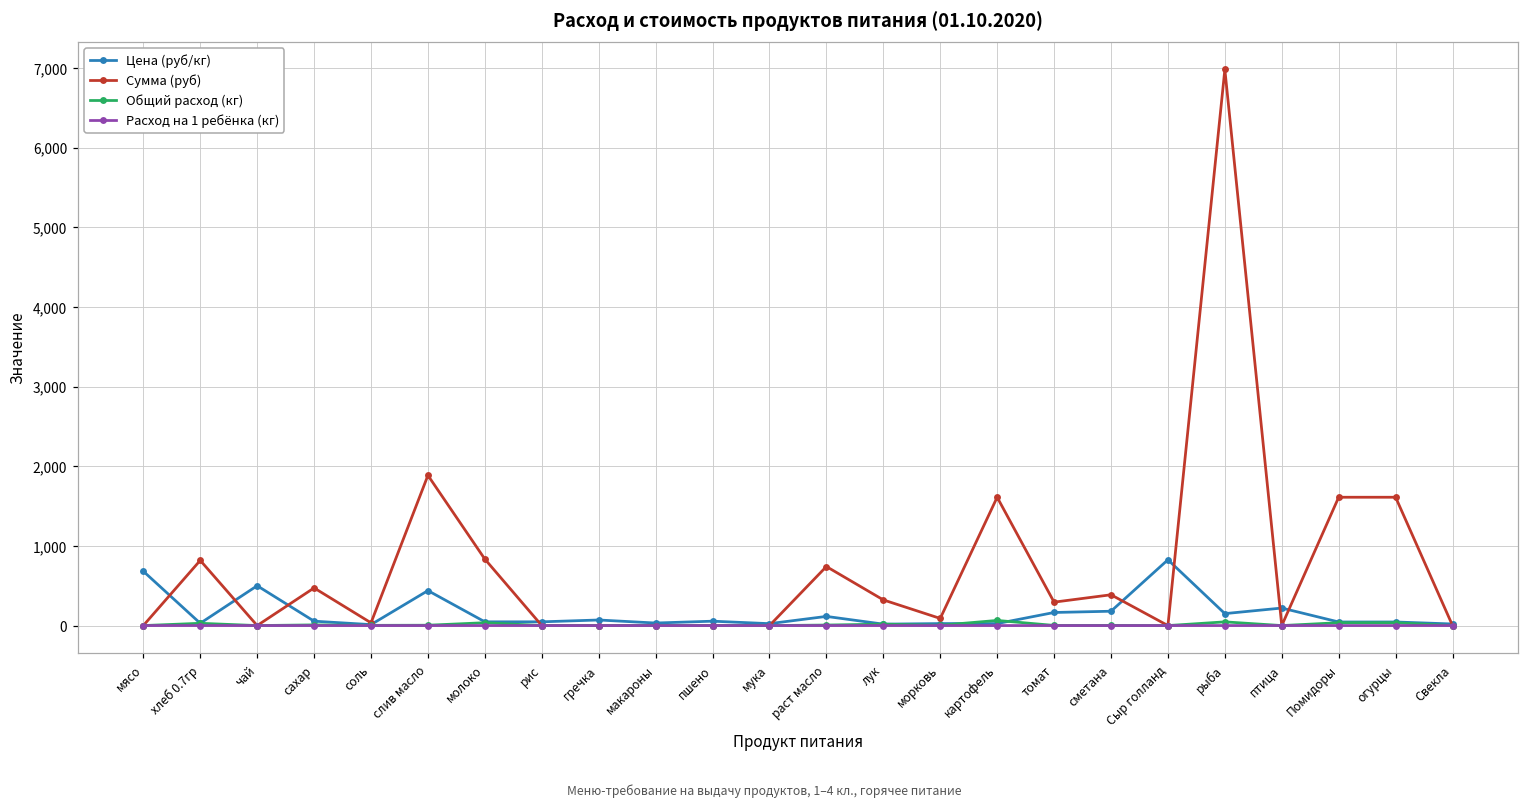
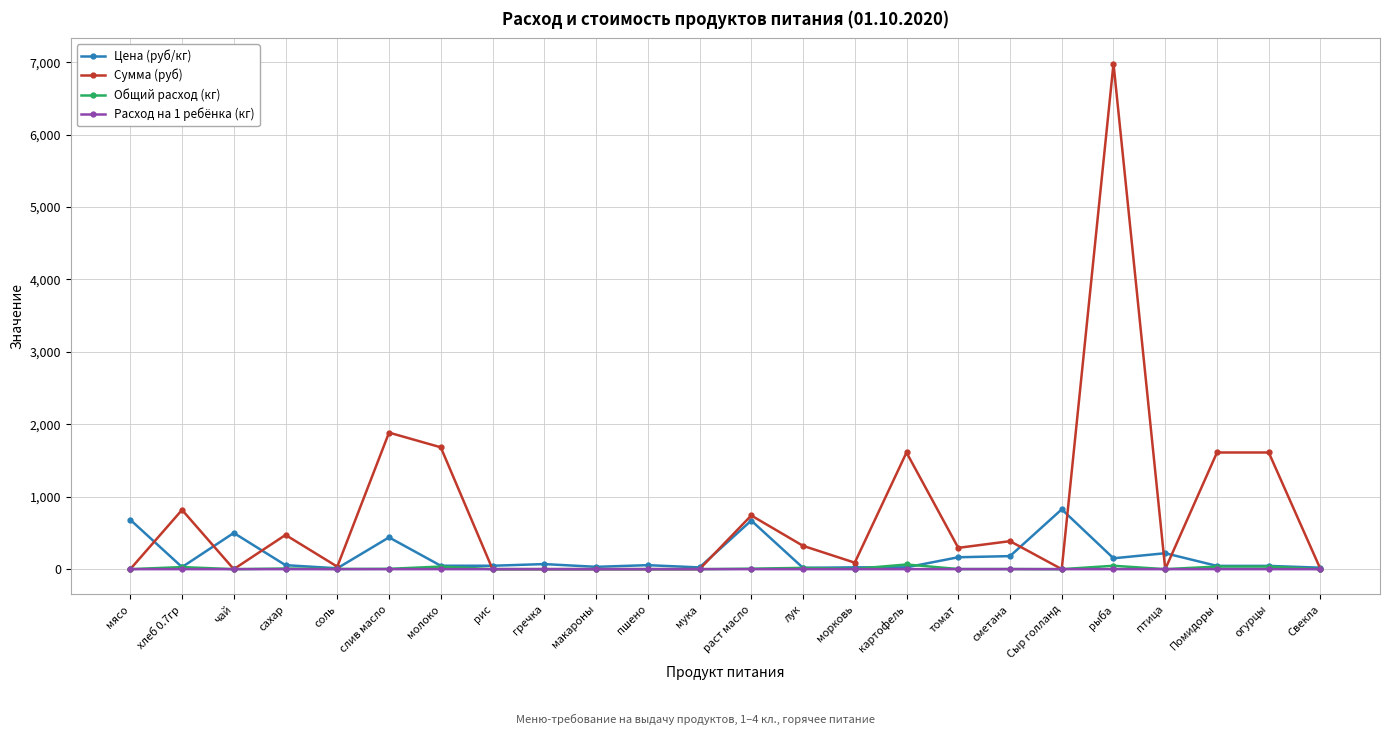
  {
    "Цена (руб/кг)": {
      "мясо": "700",
      "чай": "500",
      "сахар": "100",
      "слив масло": "400",
      "рис": "0",
      "гречка": "100",
      "пшено": "100",
-     "раст масло": "100",
+     "раст масло": "700",
      "томат": "200",
      "сметана": "200",
      "Сыр голланд": "800",
      "рыба": "200",
      "птица": "200"
    },
    "Сумма (руб)": {
      "хлеб 0.7гр": "800",
      "сахар": "500",
      "слив масло": "1,900",
-     "молоко": "800",
+     "молоко": "1,700",
      "раст масло": "700",
      "лук": "300",
      "морковь": "100",
      "картофель": "1,600",
      "томат": "300",
      "сметана": "400",
      "рыба": "7,000",
      "Помидоры": "1,600",
      "огурцы": "1,600"
    },
    "Общий расход (кг)": {
      "картофель": "100",
      "рыба": "0"
    },
    "Расход на 1 ребёнка (кг)": {
      "молоко": "0",
      "рыба": "0",
      "Помидоры": "0",
      "огурцы": "0"
    }
  }
